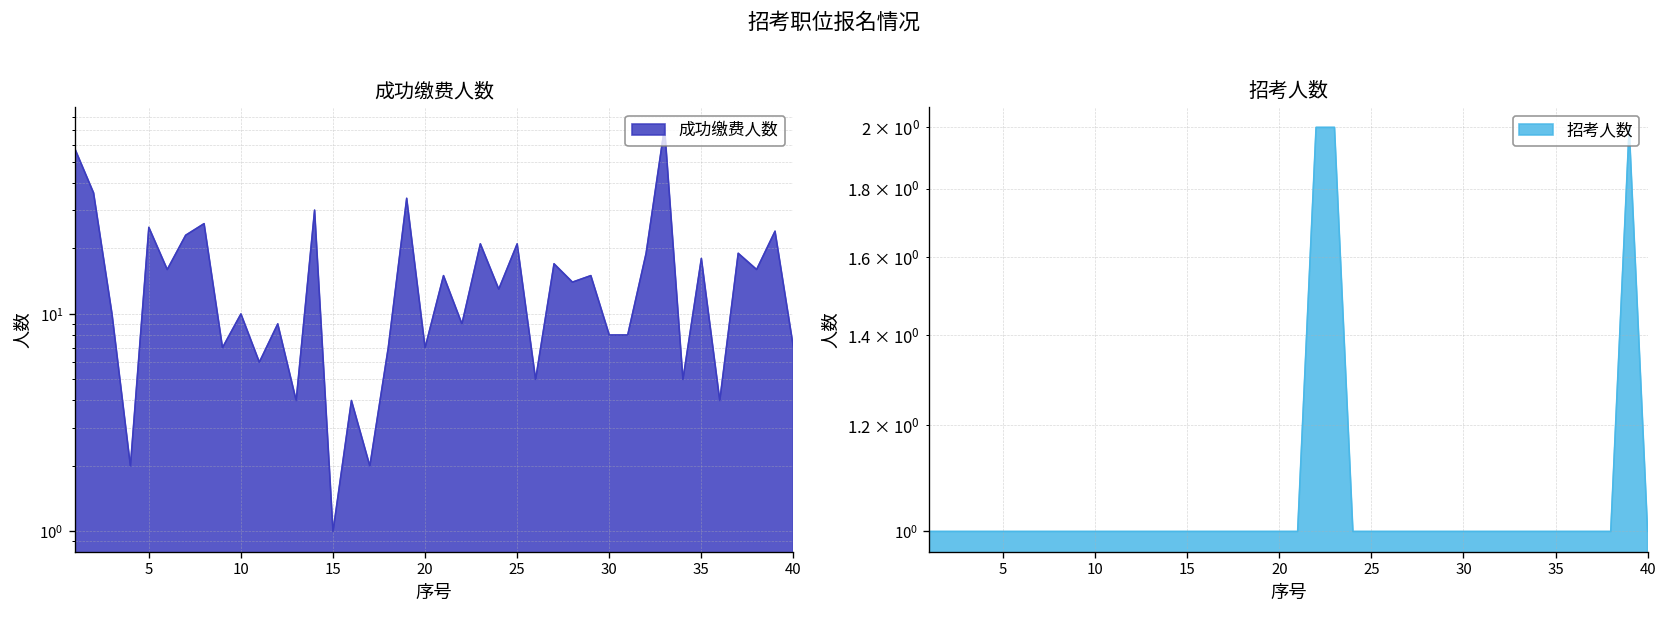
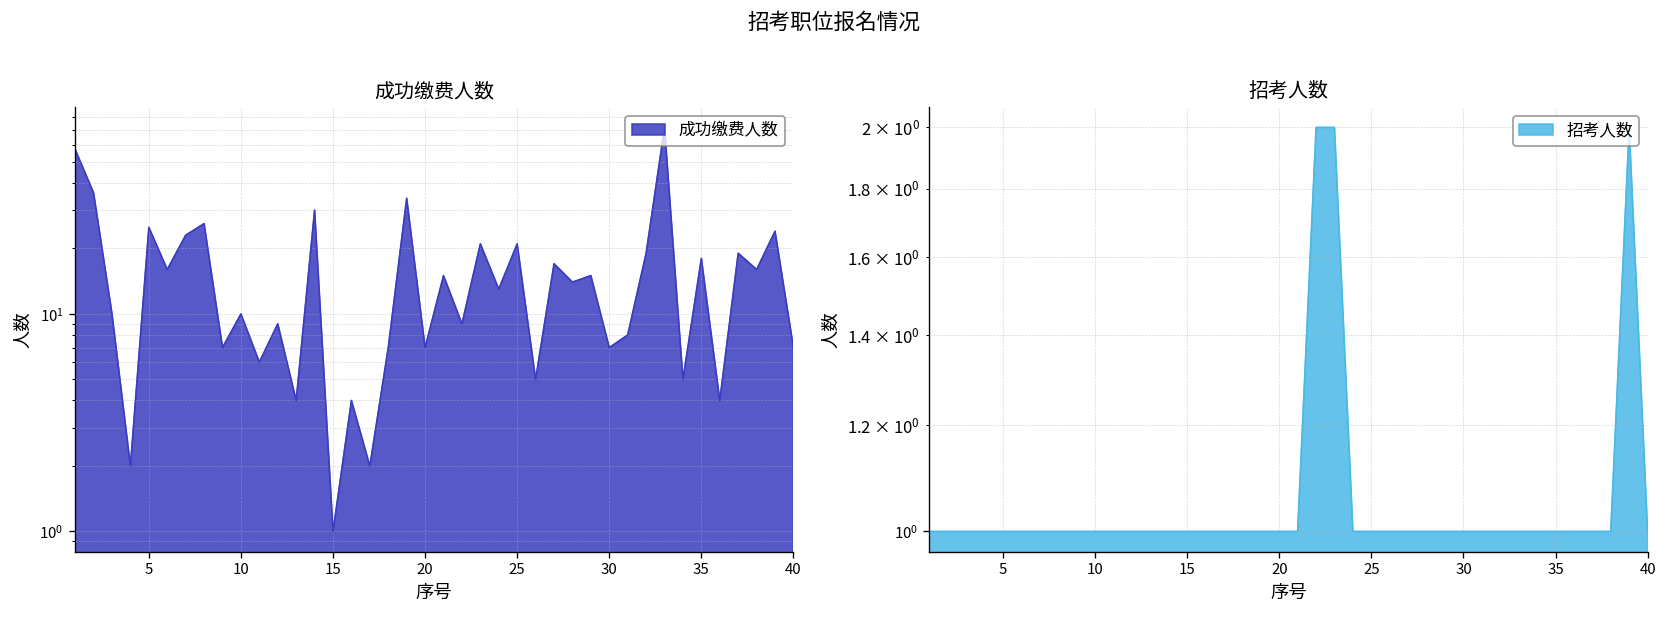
  {
    "成功缴费人数": {
      "5": 25,
      "10": 10,
      "15": 1,
      "20": 7,
      "25": 21,
-     "30": 8,
+     "30": 7,
      "35": 18,
      "40": 7
    }
  }
